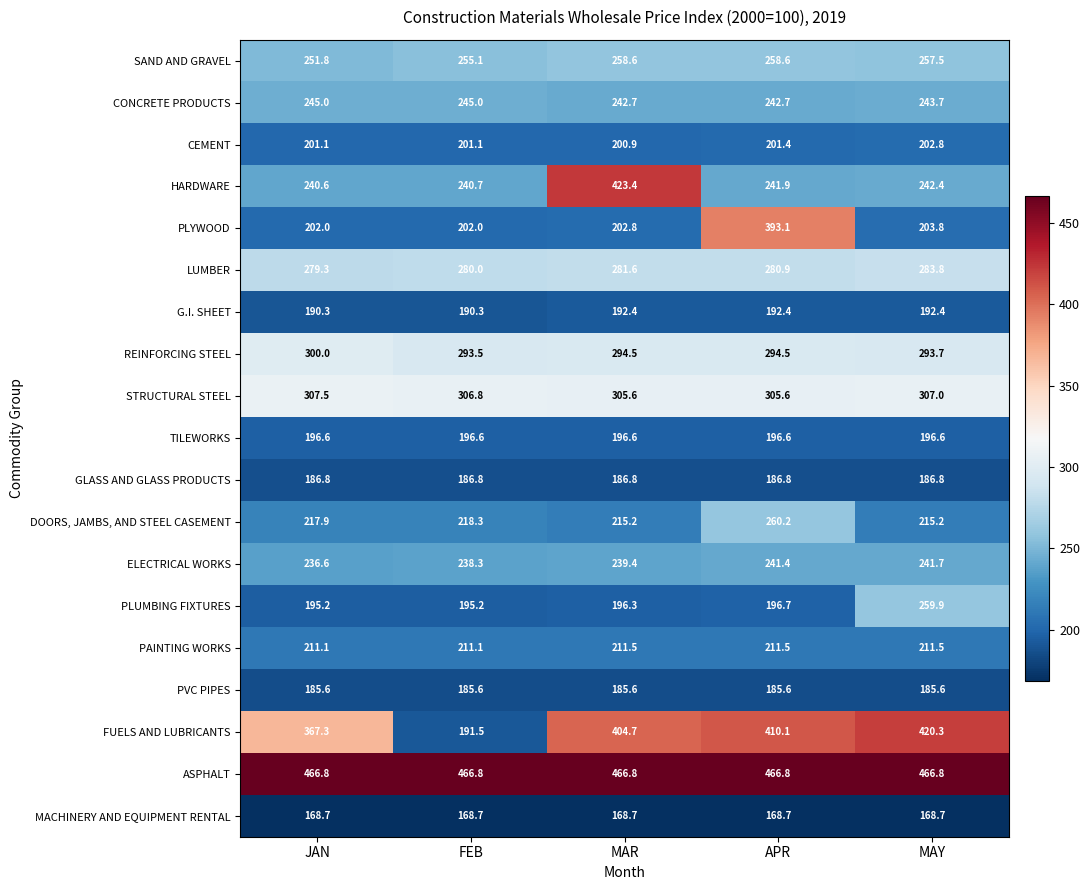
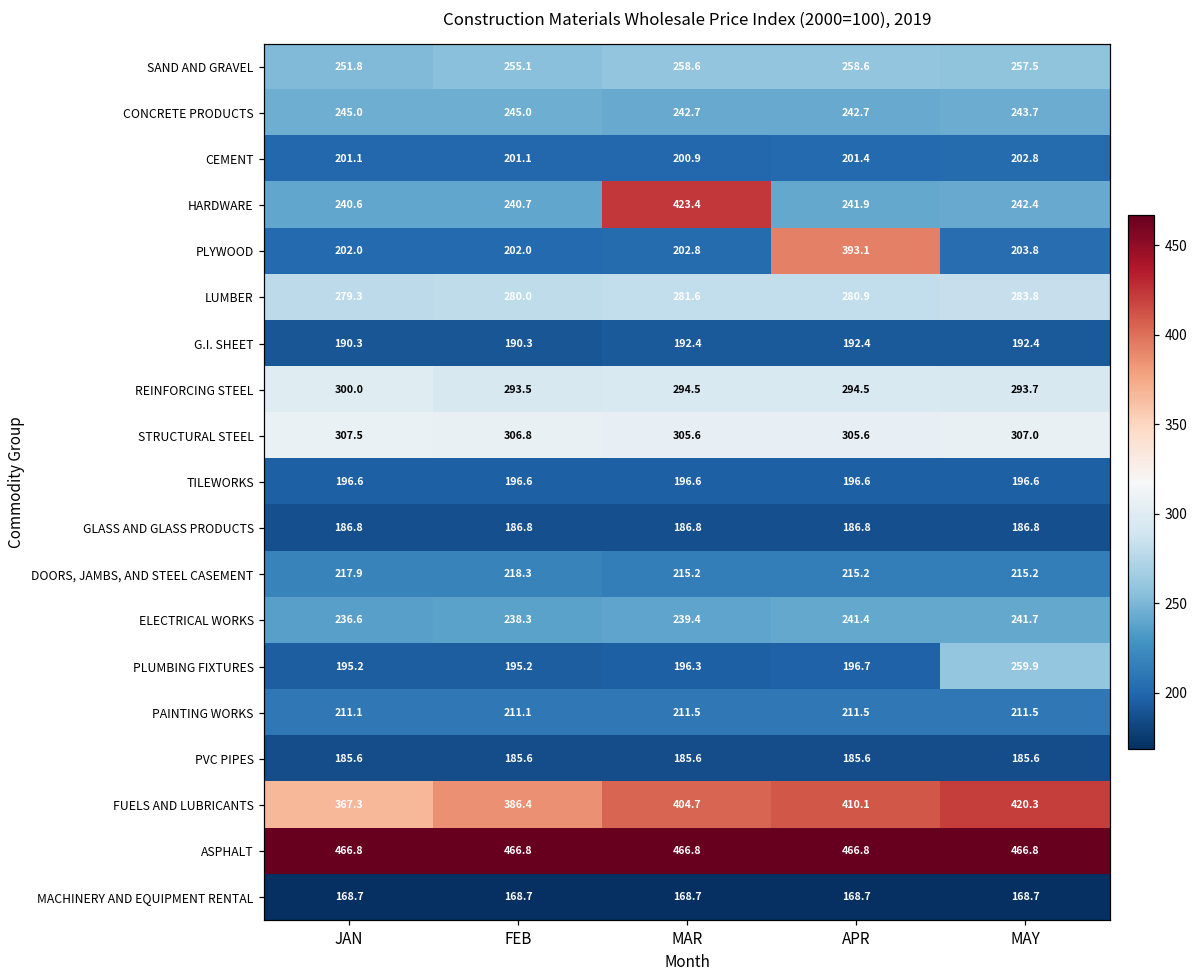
  {
    "SAND AND GRAVEL": {
      "JAN": 251.8,
      "FEB": 255.1,
      "MAR": 258.6,
      "APR": 258.6,
      "MAY": 257.5
    },
    "CONCRETE PRODUCTS": {
      "JAN": 245.0,
      "FEB": 245.0,
      "MAR": 242.7,
      "APR": 242.7,
      "MAY": 243.7
    },
    "CEMENT": {
      "JAN": 201.1,
      "FEB": 201.1,
      "MAR": 200.9,
      "APR": 201.4,
      "MAY": 202.8
    },
    "HARDWARE": {
      "JAN": 240.6,
      "FEB": 240.7,
      "MAR": 423.4,
      "APR": 241.9,
      "MAY": 242.4
    },
    "PLYWOOD": {
      "JAN": 202.0,
      "FEB": 202.0,
      "MAR": 202.8,
      "APR": 393.1,
      "MAY": 203.8
    },
    "LUMBER": {
      "JAN": 279.3,
      "FEB": 280.0,
      "MAR": 281.6,
      "APR": 280.9,
      "MAY": 283.8
    },
    "G.I. SHEET": {
      "JAN": 190.3,
      "FEB": 190.3,
      "MAR": 192.4,
      "APR": 192.4,
      "MAY": 192.4
    },
    "REINFORCING STEEL": {
      "JAN": 300.0,
      "FEB": 293.5,
      "MAR": 294.5,
      "APR": 294.5,
      "MAY": 293.7
    },
    "STRUCTURAL STEEL": {
      "JAN": 307.5,
      "FEB": 306.8,
      "MAR": 305.6,
      "APR": 305.6,
      "MAY": 307.0
    },
    "TILEWORKS": {
      "JAN": 196.6,
      "FEB": 196.6,
      "MAR": 196.6,
      "APR": 196.6,
      "MAY": 196.6
    },
    "GLASS AND GLASS PRODUCTS": {
      "JAN": 186.8,
      "FEB": 186.8,
      "MAR": 186.8,
      "APR": 186.8,
      "MAY": 186.8
    },
    "DOORS, JAMBS, AND STEEL CASEMENT": {
      "JAN": 217.9,
      "FEB": 218.3,
      "MAR": 215.2,
-     "APR": 260.2,
+     "APR": 215.2,
      "MAY": 215.2
    },
    "ELECTRICAL WORKS": {
      "JAN": 236.6,
      "FEB": 238.3,
      "MAR": 239.4,
      "APR": 241.4,
      "MAY": 241.7
    },
    "PLUMBING FIXTURES": {
      "JAN": 195.2,
      "FEB": 195.2,
      "MAR": 196.3,
      "APR": 196.7,
      "MAY": 259.9
    },
    "PAINTING WORKS": {
      "JAN": 211.1,
      "FEB": 211.1,
      "MAR": 211.5,
      "APR": 211.5,
      "MAY": 211.5
    },
    "PVC PIPES": {
      "JAN": 185.6,
      "FEB": 185.6,
      "MAR": 185.6,
      "APR": 185.6,
      "MAY": 185.6
    },
    "FUELS AND LUBRICANTS": {
      "JAN": 367.3,
-     "FEB": 191.5,
+     "FEB": 386.4,
      "MAR": 404.7,
      "APR": 410.1,
      "MAY": 420.3
    },
    "ASPHALT": {
      "JAN": 466.8,
      "FEB": 466.8,
      "MAR": 466.8,
      "APR": 466.8,
      "MAY": 466.8
    },
    "MACHINERY AND EQUIPMENT RENTAL": {
      "JAN": 168.7,
      "FEB": 168.7,
      "MAR": 168.7,
      "APR": 168.7,
      "MAY": 168.7
    }
  }
